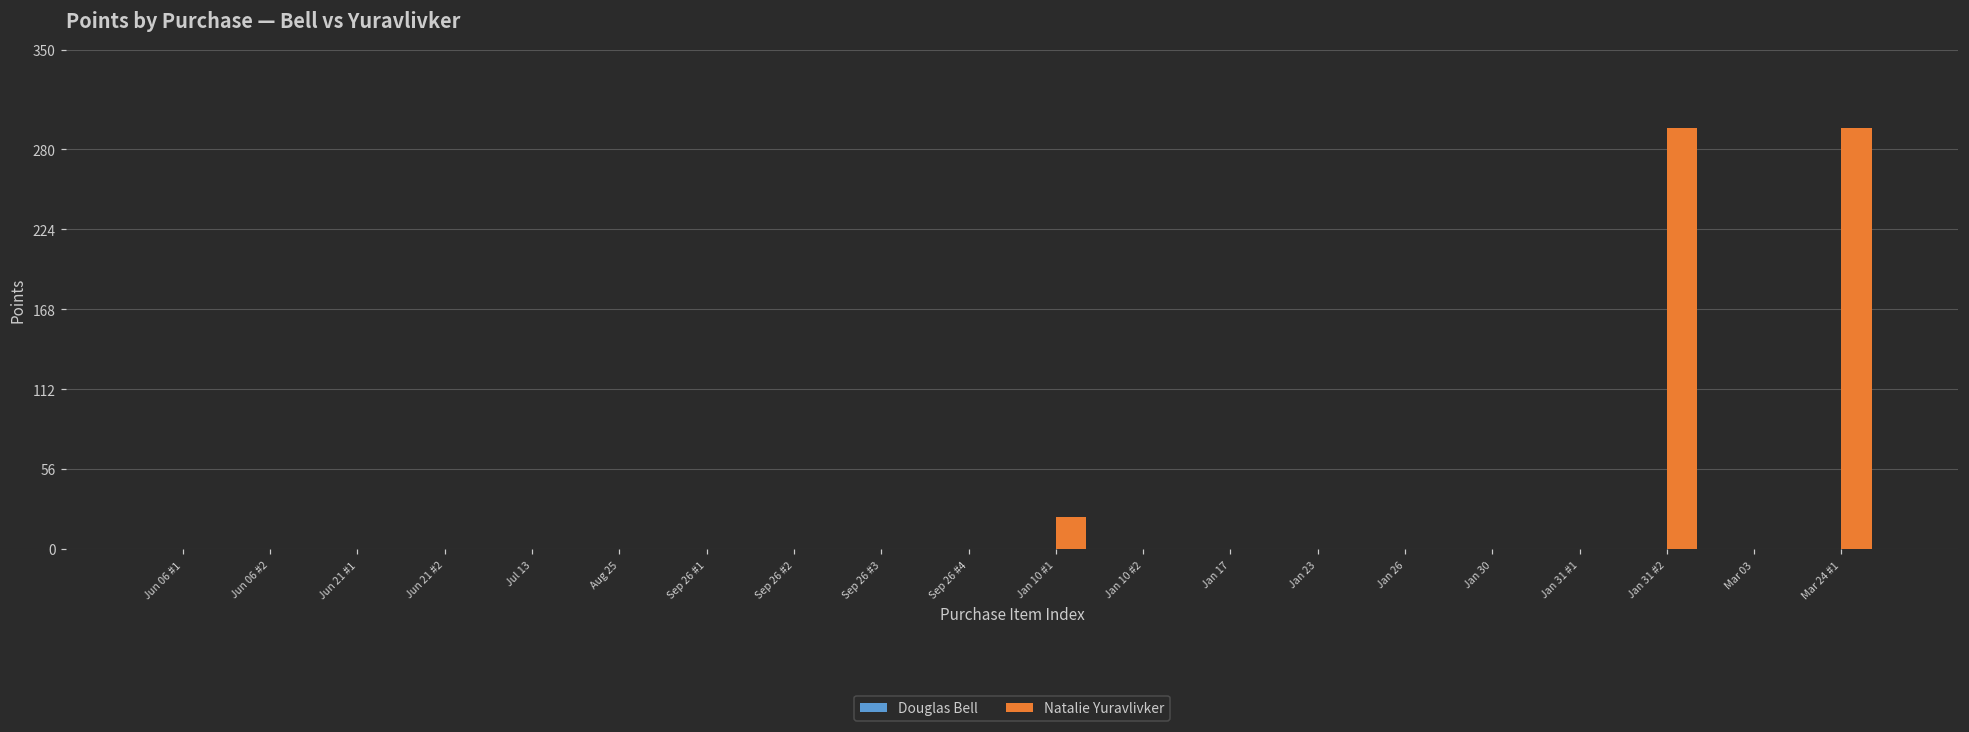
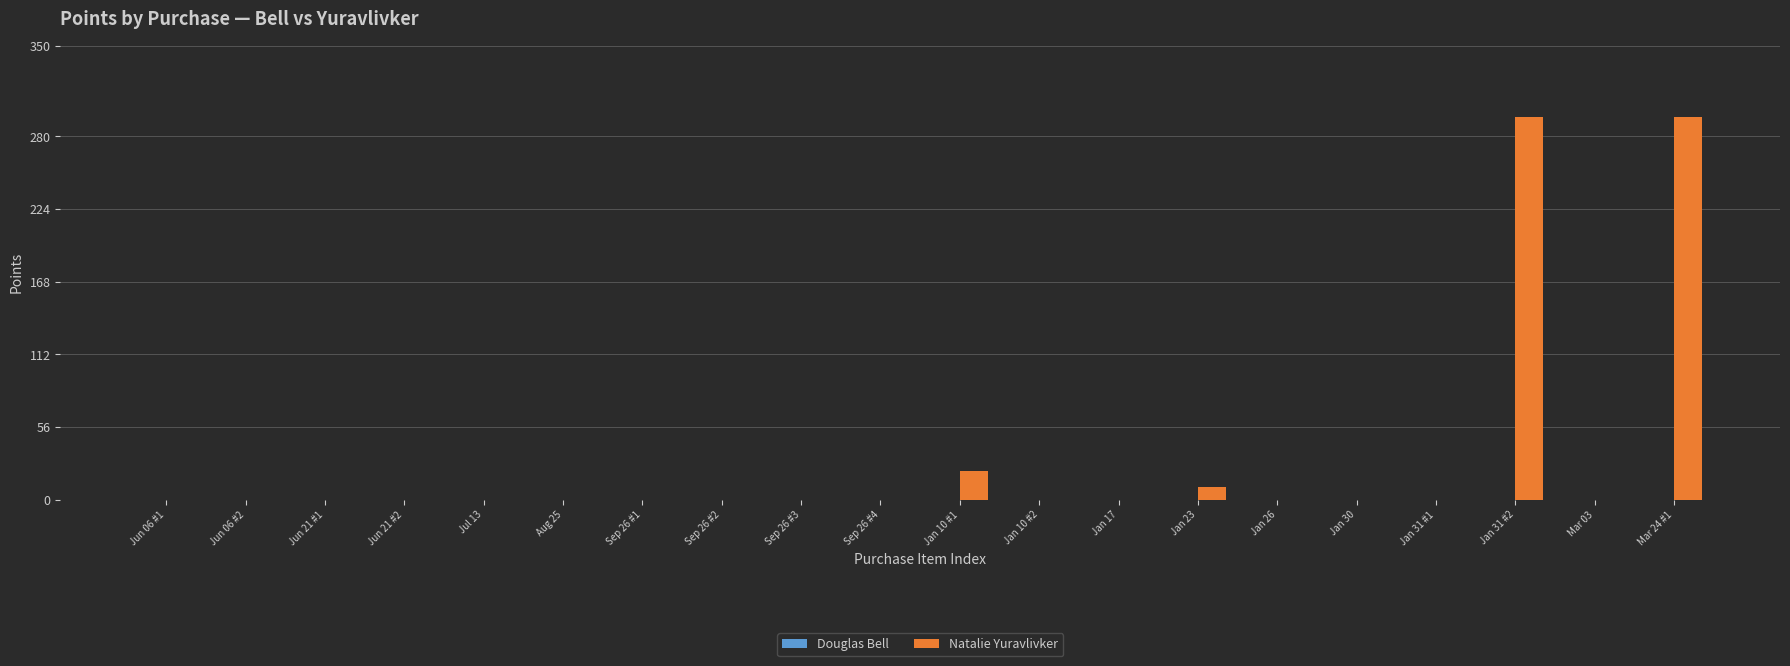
  {
    "Douglas Bell": {
      "Jun 06 #1": 0,
      "Jun 06 #2": 0,
      "Jun 21 #1": 0,
      "Jun 21 #2": 0,
      "Jul 13": 0,
      "Aug 25": 0,
      "Sep 26 #1": 0,
      "Sep 26 #2": 0,
      "Sep 26 #3": 0,
      "Sep 26 #4": 0,
      "Jan 10 #1": 0,
      "Jan 10 #2": 0,
      "Jan 17": 0,
      "Jan 23": 0,
      "Jan 26": 0,
      "Jan 30": 0,
      "Jan 31 #1": 0,
      "Jan 31 #2": 0,
      "Mar 03": 0,
      "Mar 24 #1": 0
    },
    "Natalie Yuravlivker": {
      "Jun 06 #1": 0,
      "Jun 06 #2": 0,
      "Jun 21 #1": 0,
      "Jun 21 #2": 0,
      "Jul 13": 0,
      "Aug 25": 0,
      "Sep 26 #1": 0,
      "Sep 26 #2": 0,
      "Sep 26 #3": 0,
      "Sep 26 #4": 0,
      "Jan 10 #1": 22,
      "Jan 10 #2": 0,
      "Jan 17": 0,
-     "Jan 23": 0,
+     "Jan 23": 10,
      "Jan 26": 0,
      "Jan 30": 0,
      "Jan 31 #1": 0,
      "Jan 31 #2": 295,
      "Mar 03": 0,
      "Mar 24 #1": 295
    }
  }
